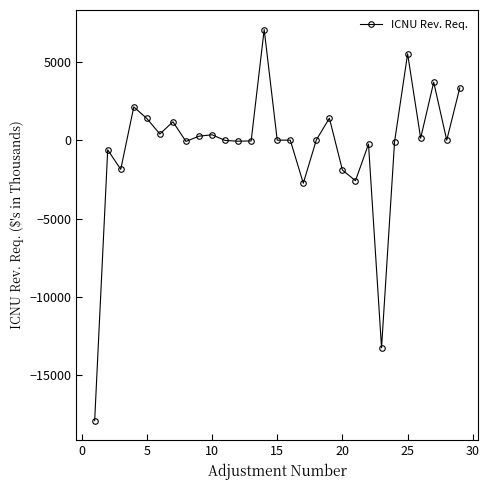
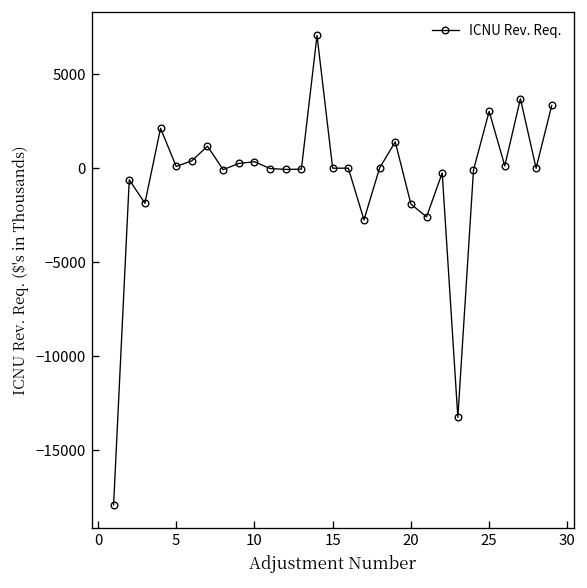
  {
-   "5": 1400,
+   "5": 100,
    "10": 300,
    "15": 0,
    "20": -1900,
-   "25": 5500
+   "25": 3000
  }
